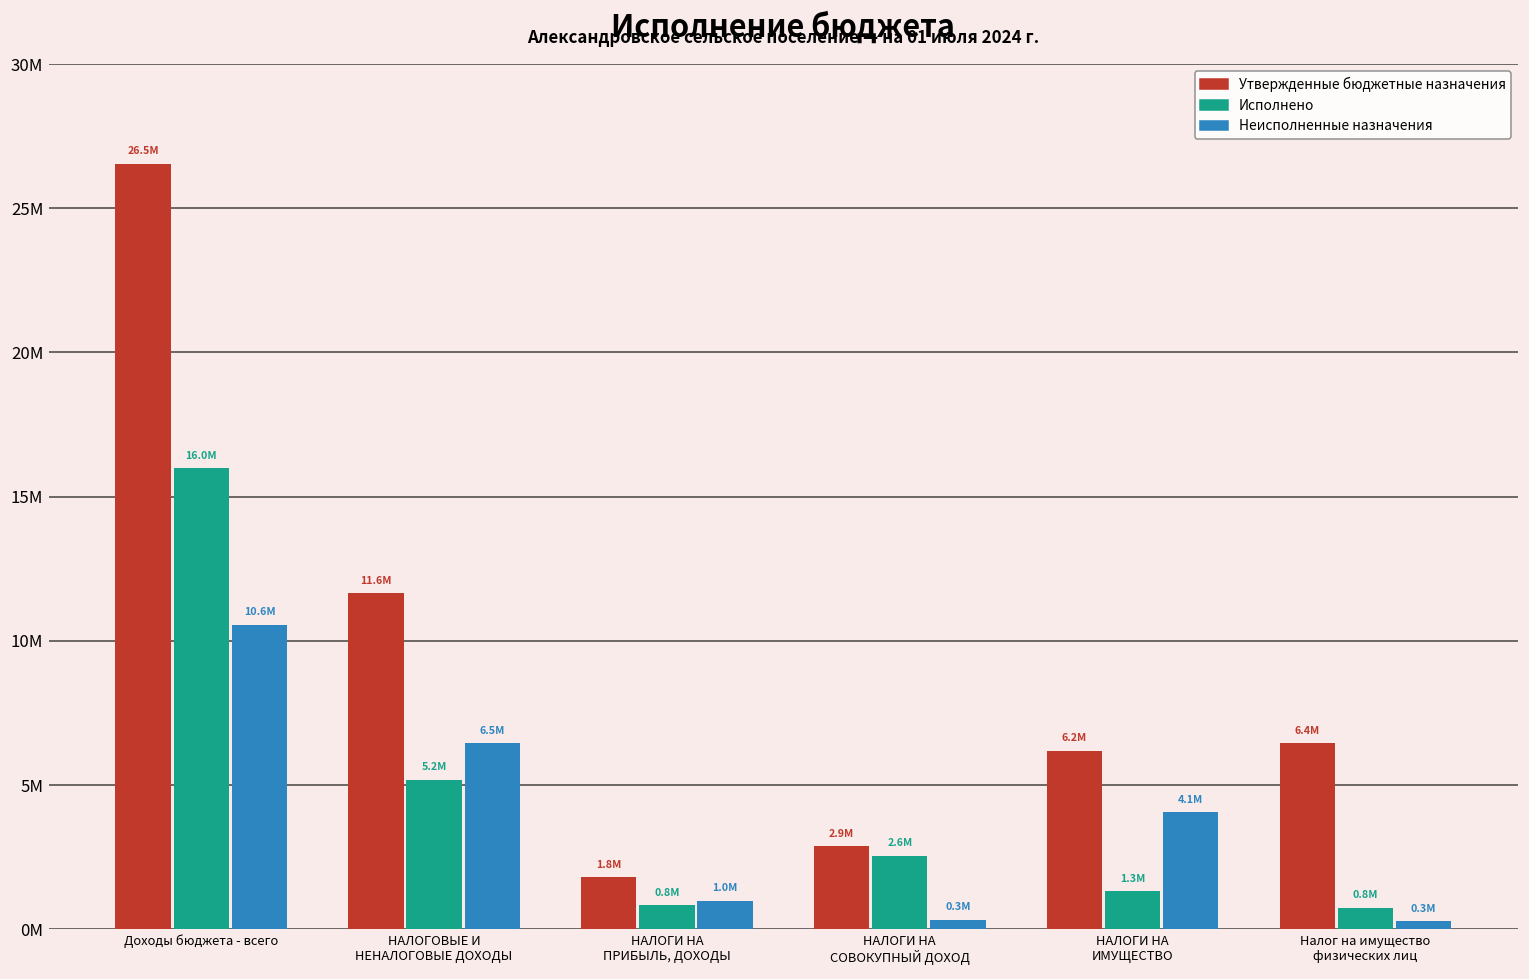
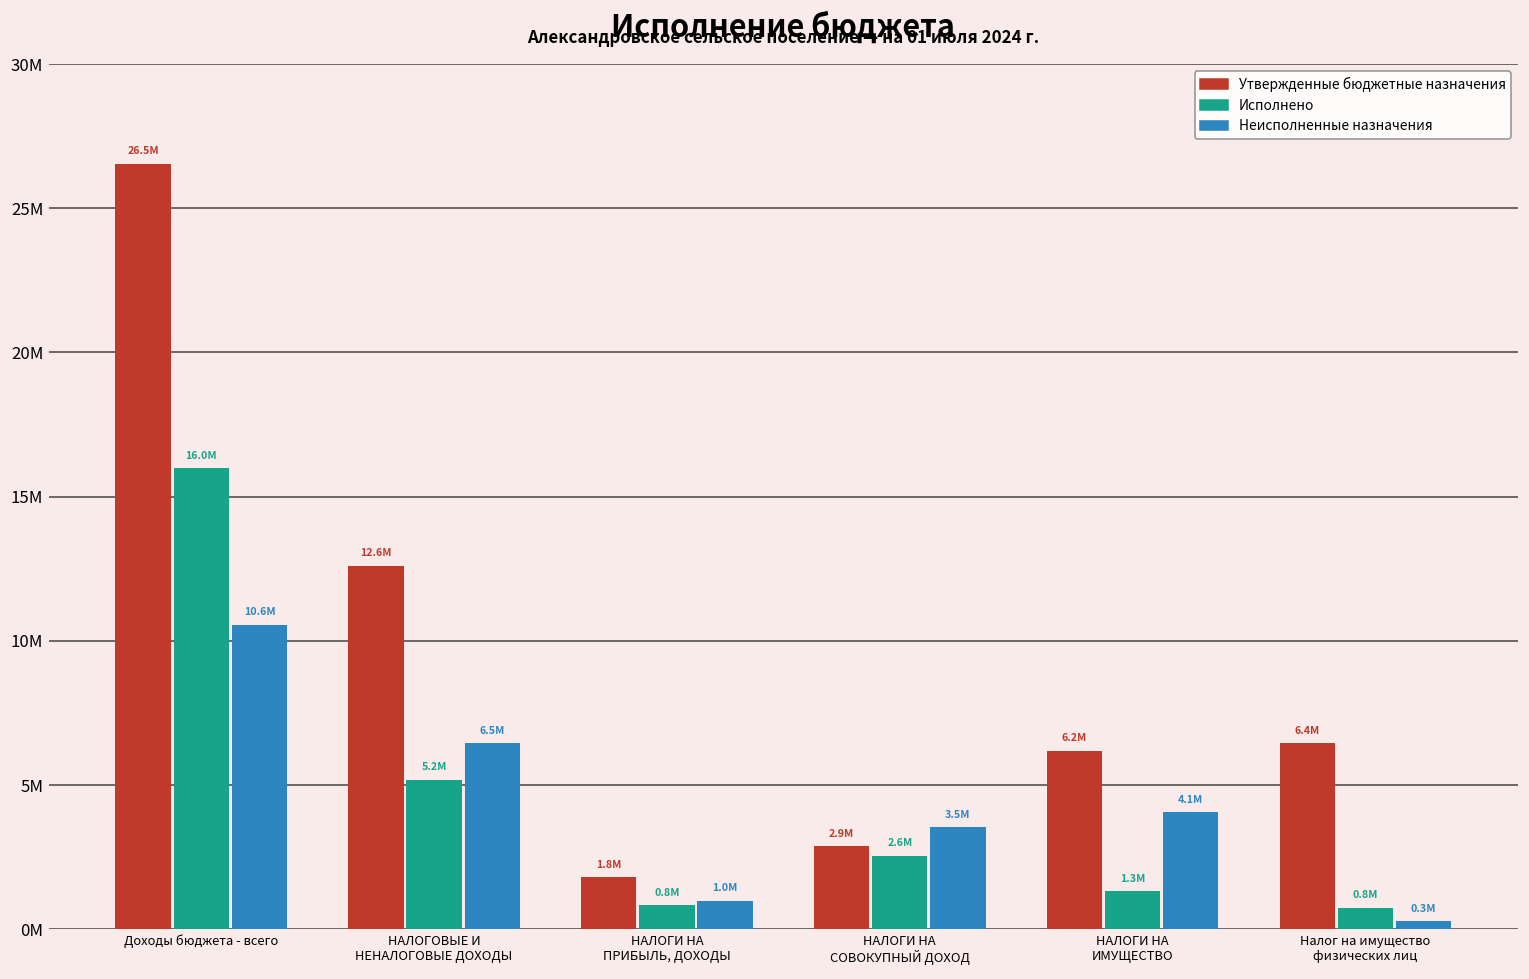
  {
    "Утвержденные бюджетные назначения": {
      "Доходы бюджета - всего": "26.5M",
-     "НАЛОГОВЫЕ И НЕНАЛОГОВЫЕ ДОХОДЫ": "11.6M",
+     "НАЛОГОВЫЕ И НЕНАЛОГОВЫЕ ДОХОДЫ": "12.6M",
      "НАЛОГИ НА ПРИБЫЛЬ, ДОХОДЫ": "1.8M",
      "НАЛОГИ НА СОВОКУПНЫЙ ДОХОД": "2.9M",
      "НАЛОГИ НА ИМУЩЕСТВО": "6.2M",
      "Налог на имущество физических лиц": "6.4M"
    },
    "Исполнено": {
      "Доходы бюджета - всего": "16.0M",
      "НАЛОГОВЫЕ И НЕНАЛОГОВЫЕ ДОХОДЫ": "5.2M",
      "НАЛОГИ НА ПРИБЫЛЬ, ДОХОДЫ": "0.8M",
      "НАЛОГИ НА СОВОКУПНЫЙ ДОХОД": "2.6M",
      "НАЛОГИ НА ИМУЩЕСТВО": "1.3M",
      "Налог на имущество физических лиц": "0.8M"
    },
    "Неисполненные назначения": {
      "Доходы бюджета - всего": "10.6M",
      "НАЛОГОВЫЕ И НЕНАЛОГОВЫЕ ДОХОДЫ": "6.5M",
      "НАЛОГИ НА ПРИБЫЛЬ, ДОХОДЫ": "1.0M",
-     "НАЛОГИ НА СОВОКУПНЫЙ ДОХОД": "0.3M",
+     "НАЛОГИ НА СОВОКУПНЫЙ ДОХОД": "3.5M",
      "НАЛОГИ НА ИМУЩЕСТВО": "4.1M",
      "Налог на имущество физических лиц": "0.3M"
    }
  }
